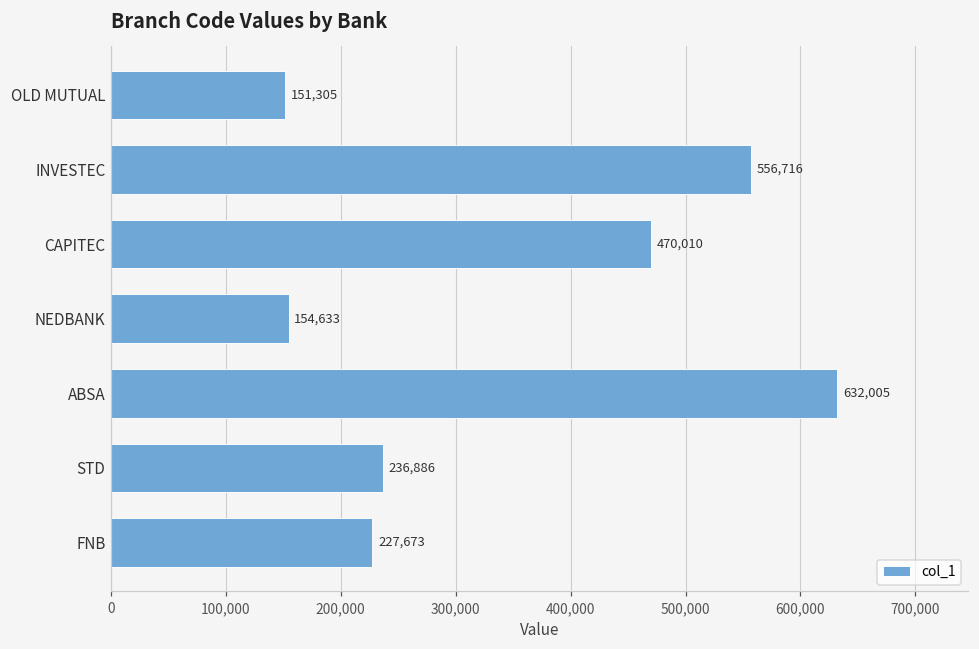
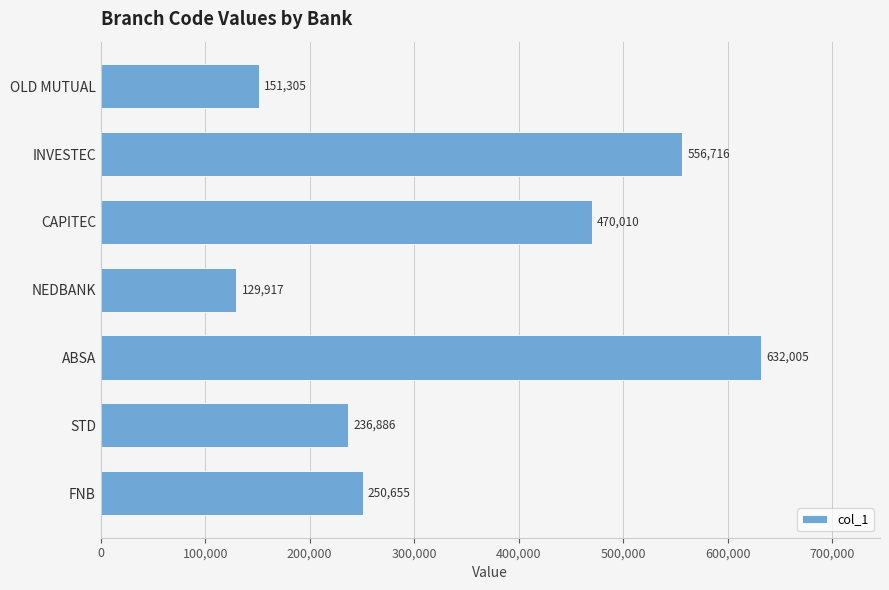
  {
    "OLD MUTUAL": "151,305",
    "INVESTEC": "556,716",
    "CAPITEC": "470,010",
-   "NEDBANK": "154,633",
+   "NEDBANK": "129,917",
    "ABSA": "632,005",
    "STD": "236,886",
-   "FNB": "227,673"
+   "FNB": "250,655"
  }
